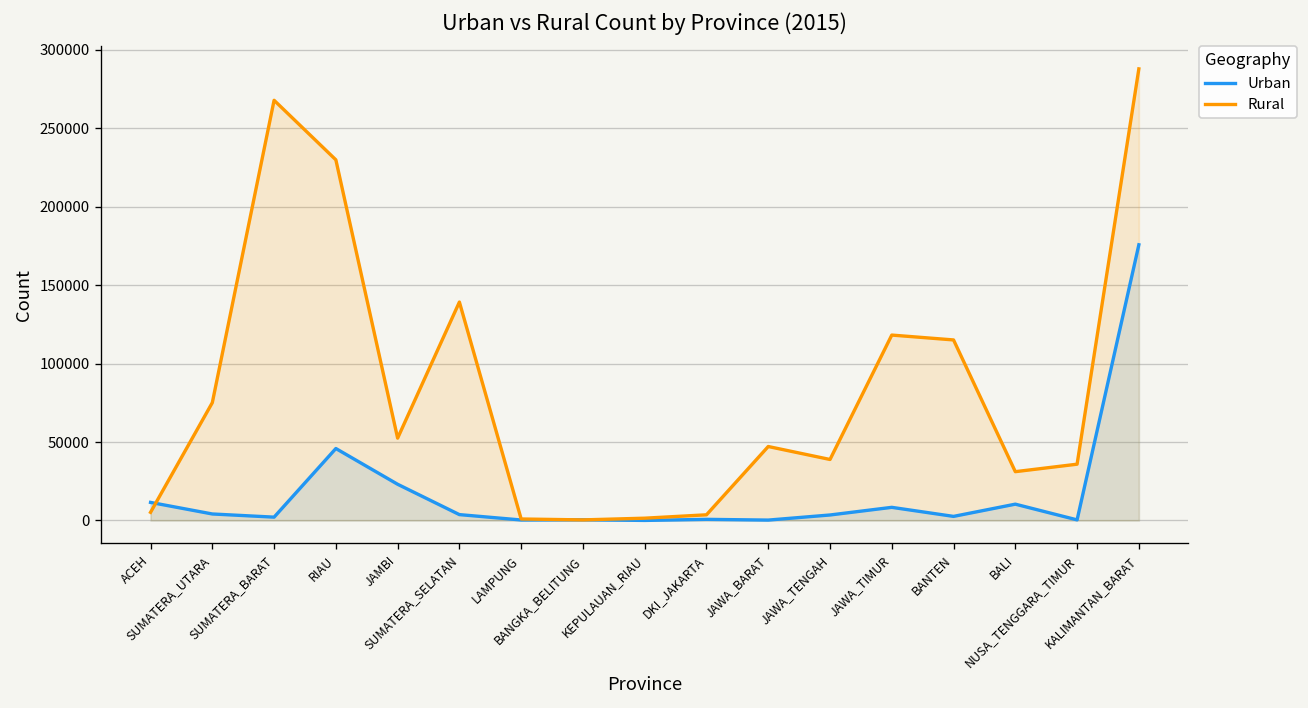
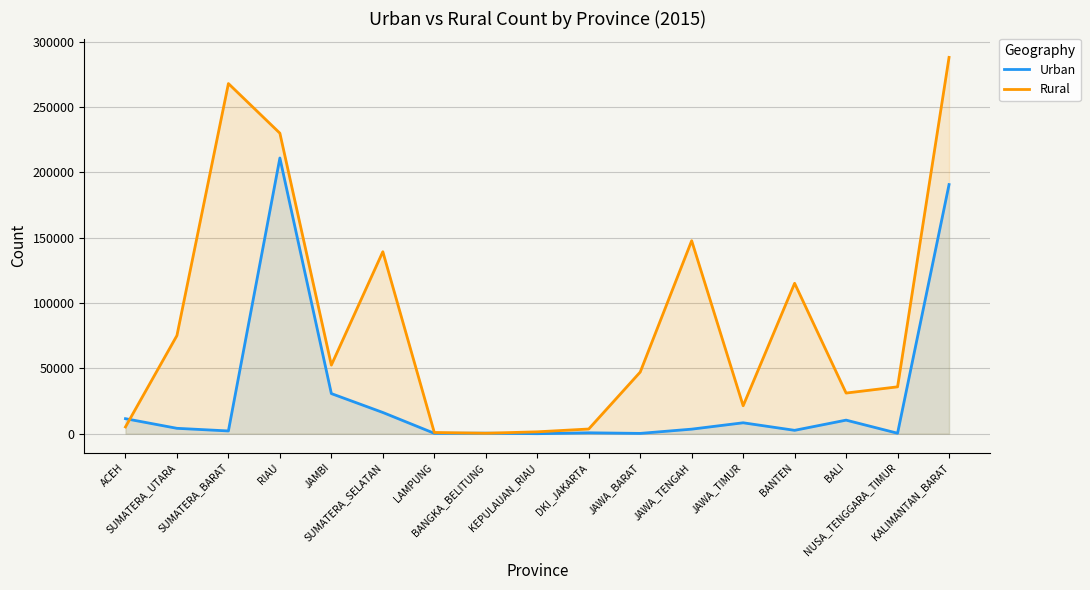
  {
    "Urban": {
      "ACEH": 12000,
      "SUMATERA_UTARA": 4000,
      "SUMATERA_BARAT": 2000,
-     "RIAU": 46000,
-     "JAMBI": 23000,
-     "SUMATERA_SELATAN": 4000,
+     "RIAU": 211000,
+     "JAMBI": 31000,
+     "SUMATERA_SELATAN": 16000,
      "DKI_JAKARTA": 1000,
      "JAWA_BARAT": 0,
      "JAWA_TENGAH": 3000,
      "JAWA_TIMUR": 8000,
      "BANTEN": 3000,
      "BALI": 10000,
      "NUSA_TENGGARA_TIMUR": 0,
-     "KALIMANTAN_BARAT": 176000
+     "KALIMANTAN_BARAT": 191000
    },
    "Rural": {
      "ACEH": 5000,
      "SUMATERA_UTARA": 75000,
      "SUMATERA_BARAT": 268000,
      "RIAU": 230000,
      "JAMBI": 52000,
      "SUMATERA_SELATAN": 139000,
      "DKI_JAKARTA": 4000,
      "JAWA_BARAT": 47000,
-     "JAWA_TENGAH": 39000,
-     "JAWA_TIMUR": 118000,
+     "JAWA_TENGAH": 148000,
+     "JAWA_TIMUR": 21000,
      "BANTEN": 115000,
      "BALI": 31000,
      "NUSA_TENGGARA_TIMUR": 36000,
      "KALIMANTAN_BARAT": 288000
    }
  }
